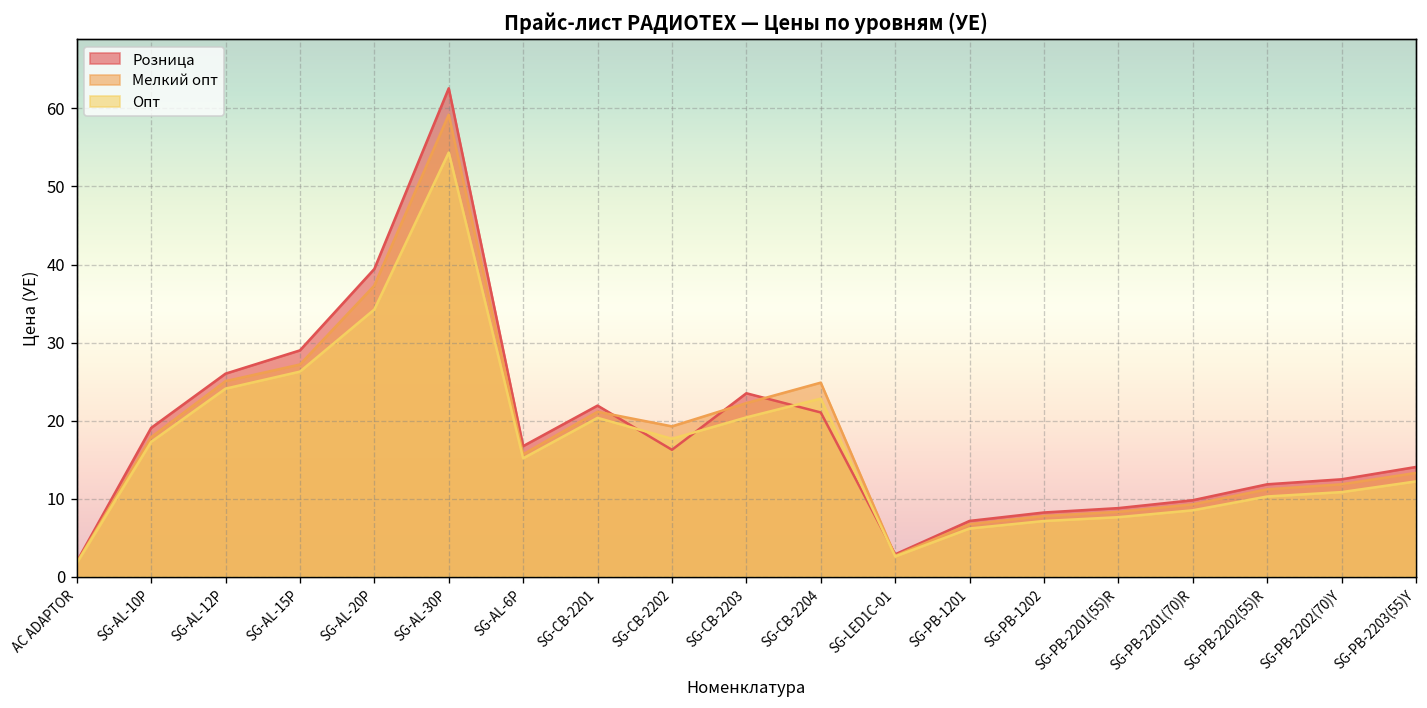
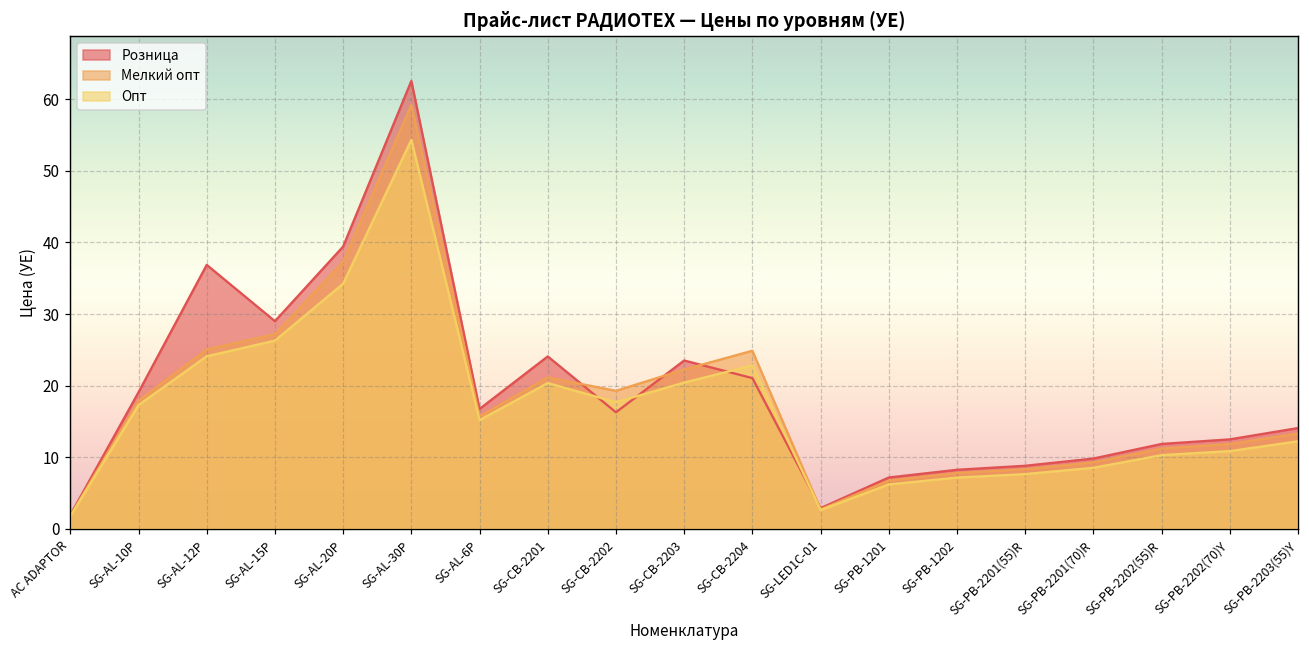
  {
    "Розница": {
      "SG-AL-10P": 19,
-     "SG-AL-12P": 26,
+     "SG-AL-12P": 37,
      "SG-AL-15P": 29,
      "SG-AL-20P": 39,
      "SG-AL-30P": 63,
      "SG-AL-6P": 17,
-     "SG-CB-2201": 22,
+     "SG-CB-2201": 24,
      "SG-CB-2202": 16,
      "SG-CB-2203": 24,
      "SG-CB-2204": 21,
      "SG-PB-1201": 7,
      "SG-PB-1202": 8,
      "SG-PB-2201(55)R": 9,
      "SG-PB-2201(70)R": 10,
      "SG-PB-2202(55)R": 12,
      "SG-PB-2202(70)Y": 12,
      "SG-PB-2203(55)Y": 14
    }
  }
